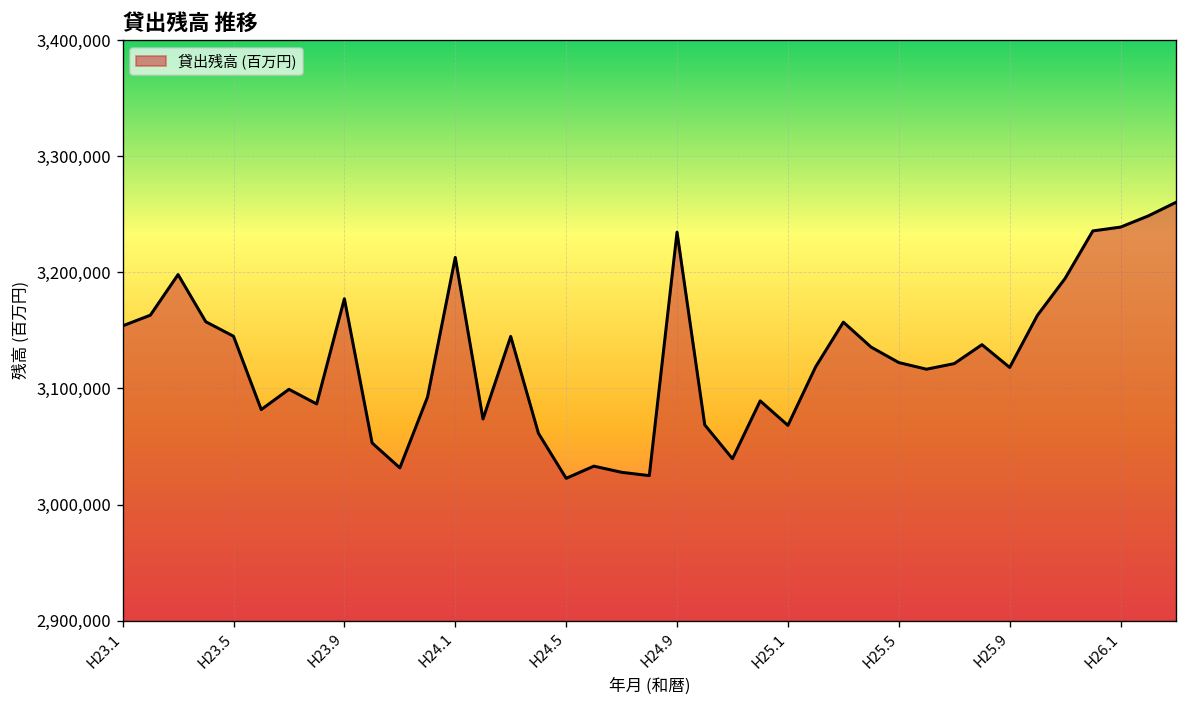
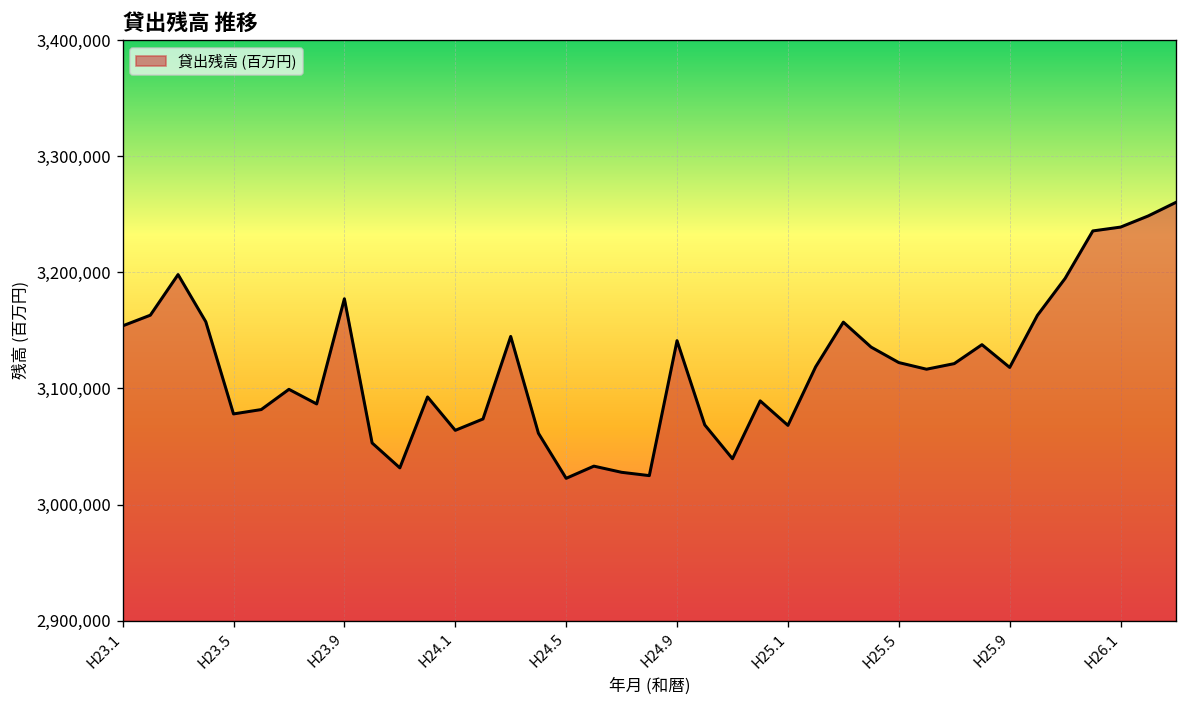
  {
    "H23.1": "3,150,000",
-   "H23.5": "3,140,000",
+   "H23.5": "3,080,000",
    "H23.9": "3,180,000",
-   "H24.1": "3,210,000",
+   "H24.1": "3,060,000",
    "H24.5": "3,020,000",
-   "H24.9": "3,230,000",
+   "H24.9": "3,140,000",
    "H25.1": "3,070,000",
    "H25.5": "3,120,000",
    "H25.9": "3,120,000",
    "H26.1": "3,240,000"
  }
